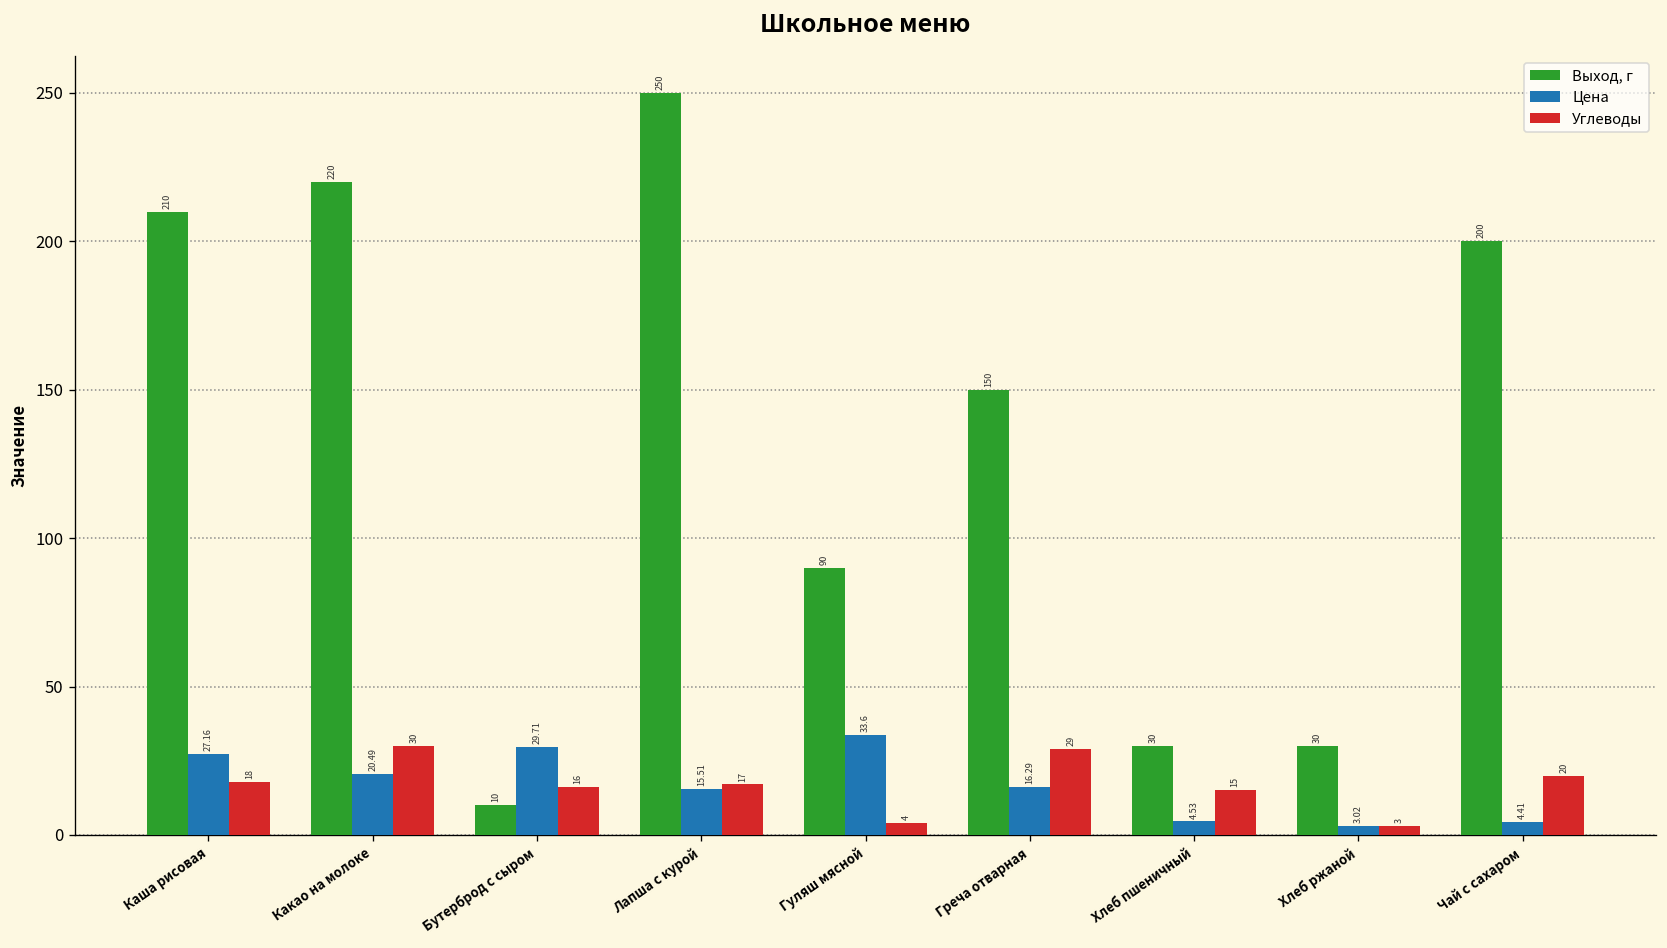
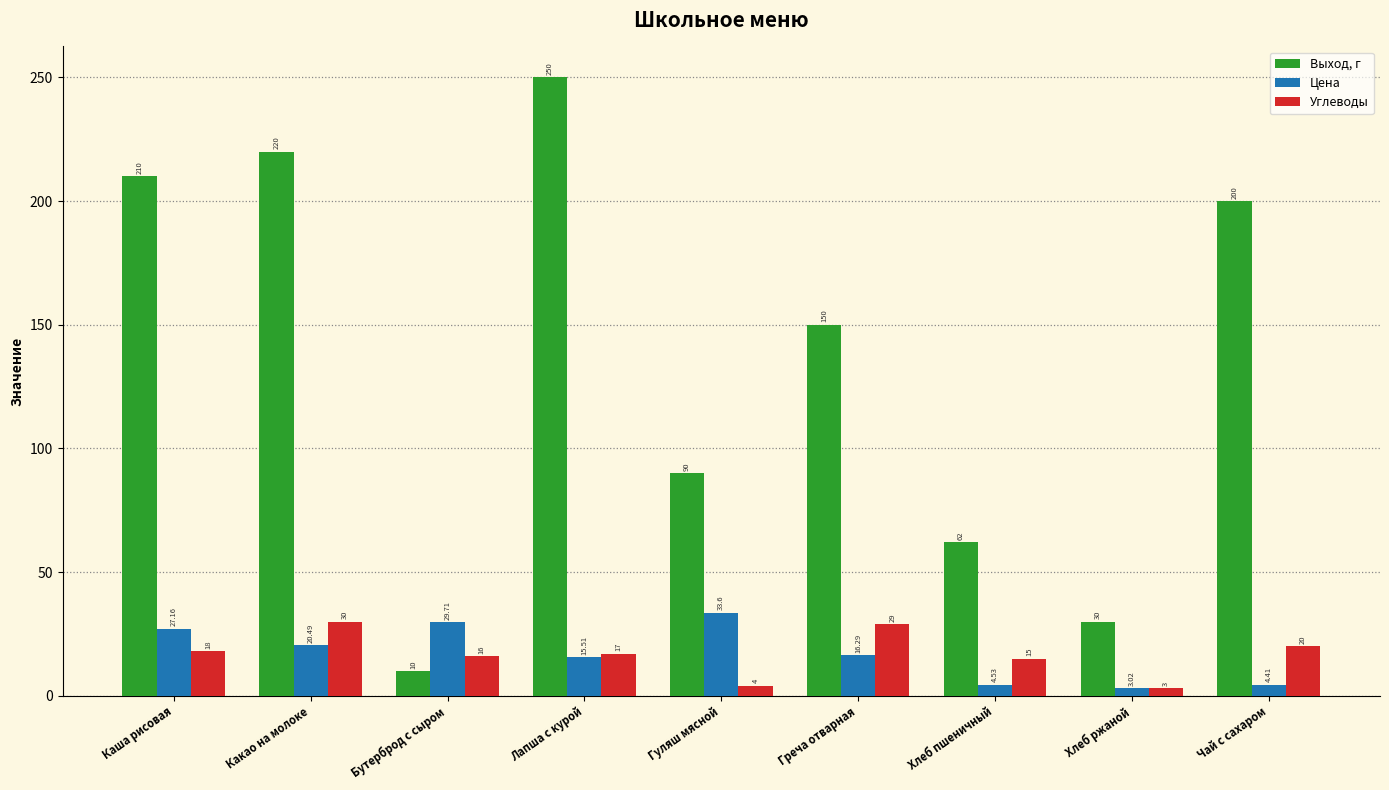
  {
    "Выход, г": {
      "Каша рисовая": 210,
      "Какао на молоке": 220,
      "Бутерброд с сыром": 10,
      "Лапша с курой": 250,
      "Гуляш мясной": 90,
      "Греча отварная": 150,
-     "Хлеб пшеничный": 30,
+     "Хлеб пшеничный": 62,
      "Хлеб ржаной": 30,
      "Чай с сахаром": 200
    },
    "Цена": {
      "Каша рисовая": 27.16,
      "Какао на молоке": 20.49,
      "Бутерброд с сыром": 29.71,
      "Лапша с курой": 15.51,
      "Гуляш мясной": 33.6,
      "Греча отварная": 16.29,
      "Хлеб пшеничный": 4.53,
      "Хлеб ржаной": 3.02,
      "Чай с сахаром": 4.41
    },
    "Углеводы": {
      "Каша рисовая": 18,
      "Какао на молоке": 30,
      "Бутерброд с сыром": 16,
      "Лапша с курой": 17,
      "Гуляш мясной": 4,
      "Греча отварная": 29,
      "Хлеб пшеничный": 15,
      "Хлеб ржаной": 3,
      "Чай с сахаром": 20
    }
  }
